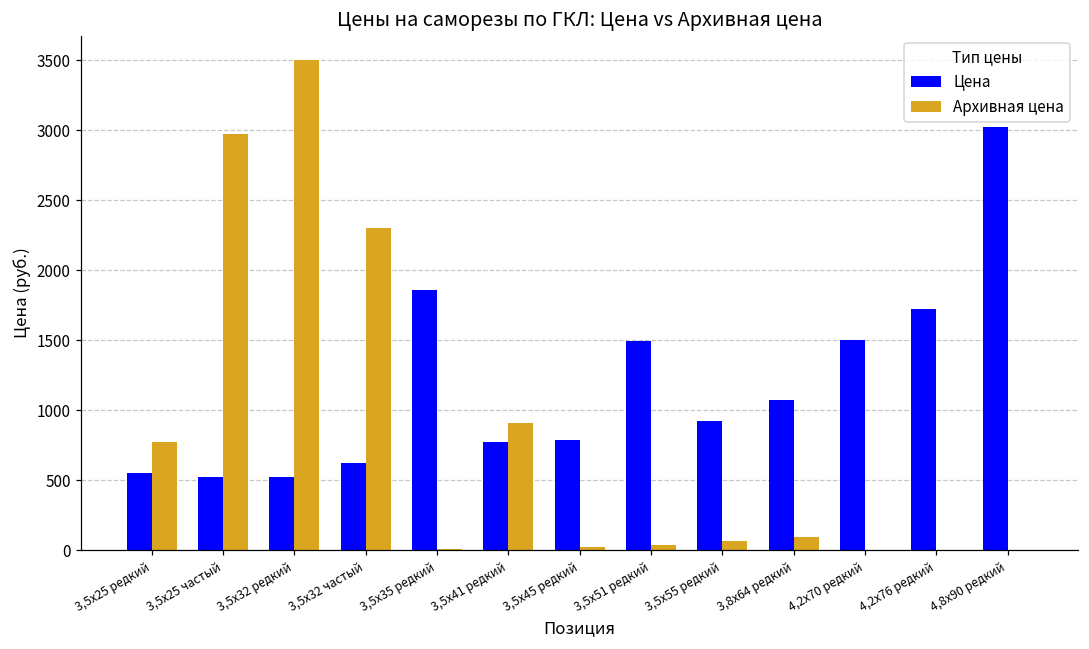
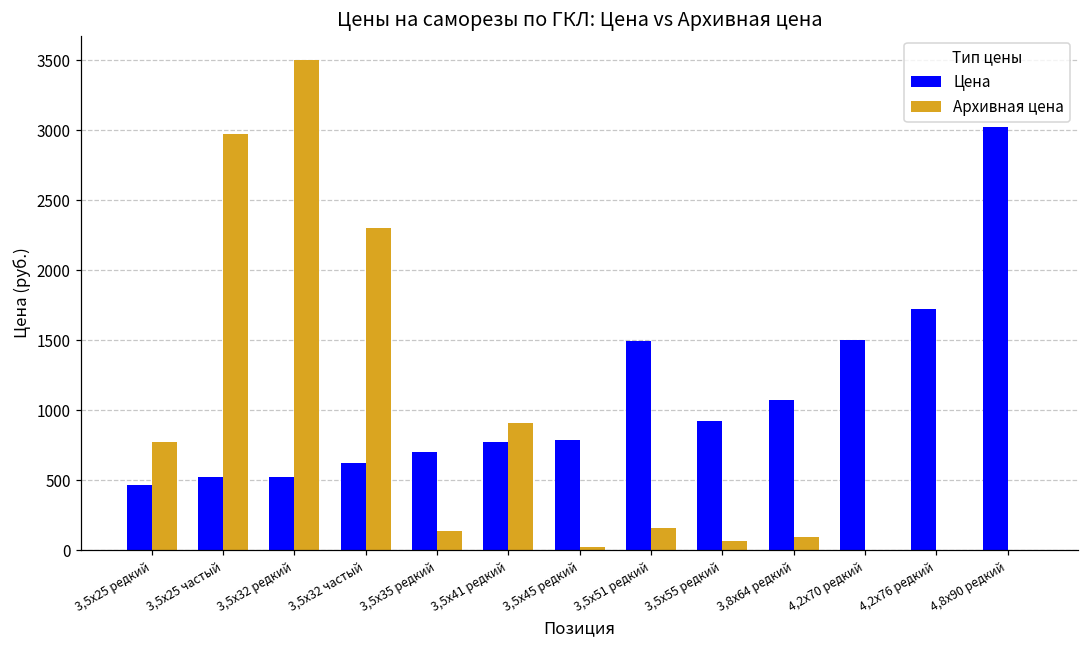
  {
    "Цена": {
-     "3,5х25 редкий": 550,
+     "3,5х25 редкий": 460,
      "3,5х25 частый": 530,
      "3,5х32 редкий": 530,
      "3,5х32 частый": 630,
-     "3,5х35 редкий": 1860,
+     "3,5х35 редкий": 700,
      "3,5х41 редкий": 780,
      "3,5х45 редкий": 790,
      "3,5х51 редкий": 1490,
      "3,5х55 редкий": 930,
      "3,8х64 редкий": 1080,
      "4,2х70 редкий": 1500,
      "4,2х76 редкий": 1730,
      "4,8х90 редкий": 3030
    },
    "Архивная цена": {
      "3,5х25 редкий": 780,
      "3,5х25 частый": 2970,
      "3,5х32 редкий": 3500,
      "3,5х32 частый": 2300,
-     "3,5х35 редкий": 10,
+     "3,5х35 редкий": 140,
      "3,5х41 редкий": 910,
      "3,5х45 редкий": 20,
-     "3,5х51 редкий": 40,
+     "3,5х51 редкий": 160,
      "3,5х55 редкий": 70,
      "3,8х64 редкий": 100
    }
  }
